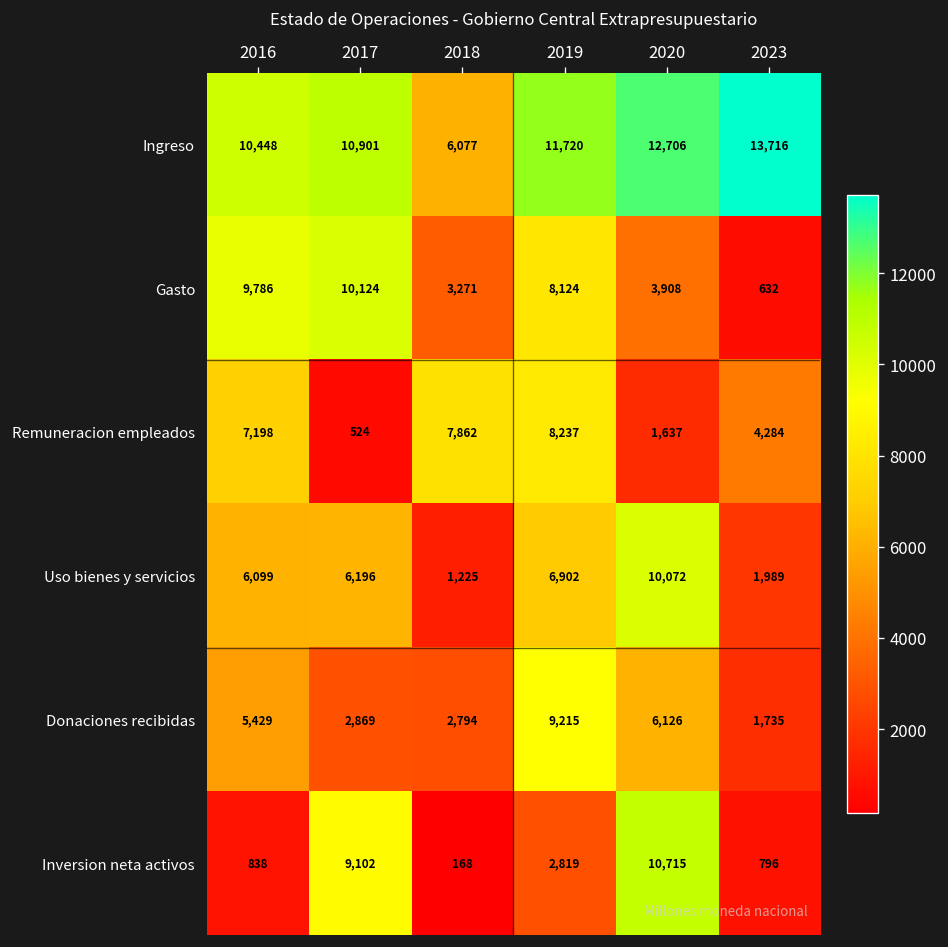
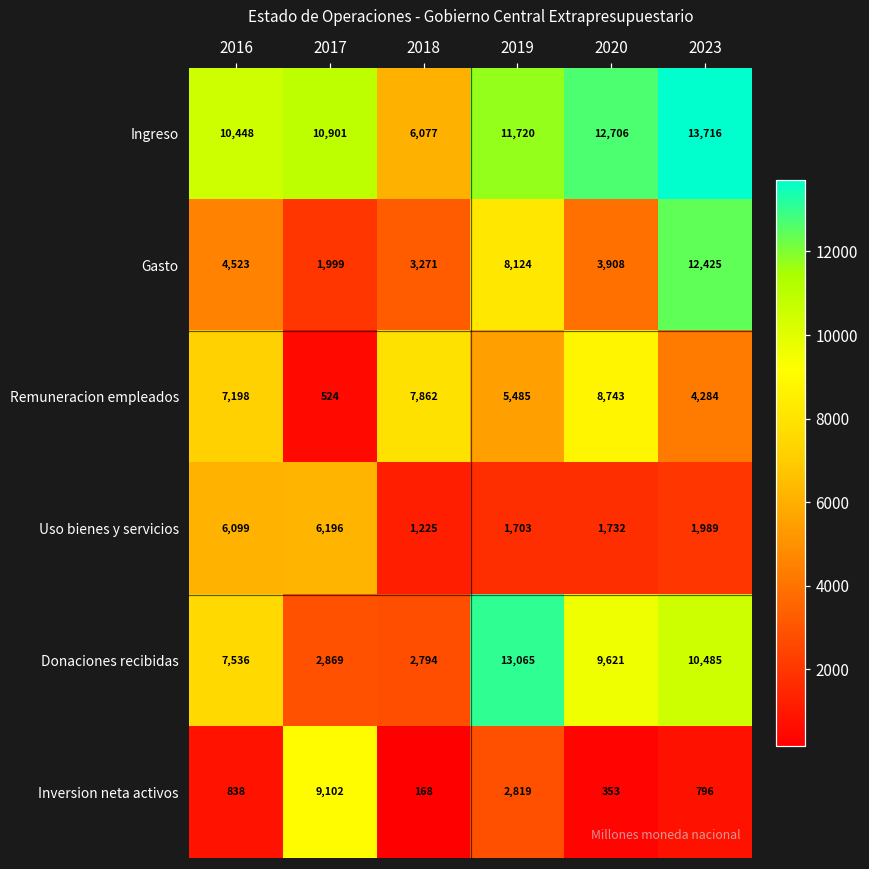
  {
    "Ingreso": {
      "2016": "10,448",
      "2017": "10,901",
      "2018": "6,077",
      "2019": "11,720",
      "2020": "12,706",
      "2023": "13,716"
    },
    "Gasto": {
-     "2016": "9,786",
-     "2017": "10,124",
+     "2016": "4,523",
+     "2017": "1,999",
      "2018": "3,271",
      "2019": "8,124",
      "2020": "3,908",
-     "2023": "632"
+     "2023": "12,425"
    },
    "Remuneracion empleados": {
      "2016": "7,198",
      "2017": "524",
      "2018": "7,862",
-     "2019": "8,237",
-     "2020": "1,637",
+     "2019": "5,485",
+     "2020": "8,743",
      "2023": "4,284"
    },
    "Uso bienes y servicios": {
      "2016": "6,099",
      "2017": "6,196",
      "2018": "1,225",
-     "2019": "6,902",
-     "2020": "10,072",
+     "2019": "1,703",
+     "2020": "1,732",
      "2023": "1,989"
    },
    "Donaciones recibidas": {
-     "2016": "5,429",
+     "2016": "7,536",
      "2017": "2,869",
      "2018": "2,794",
-     "2019": "9,215",
-     "2020": "6,126",
-     "2023": "1,735"
+     "2019": "13,065",
+     "2020": "9,621",
+     "2023": "10,485"
    },
    "Inversion neta activos": {
      "2016": "838",
      "2017": "9,102",
      "2018": "168",
      "2019": "2,819",
-     "2020": "10,715"
+     "2020": "353"
    }
  }
